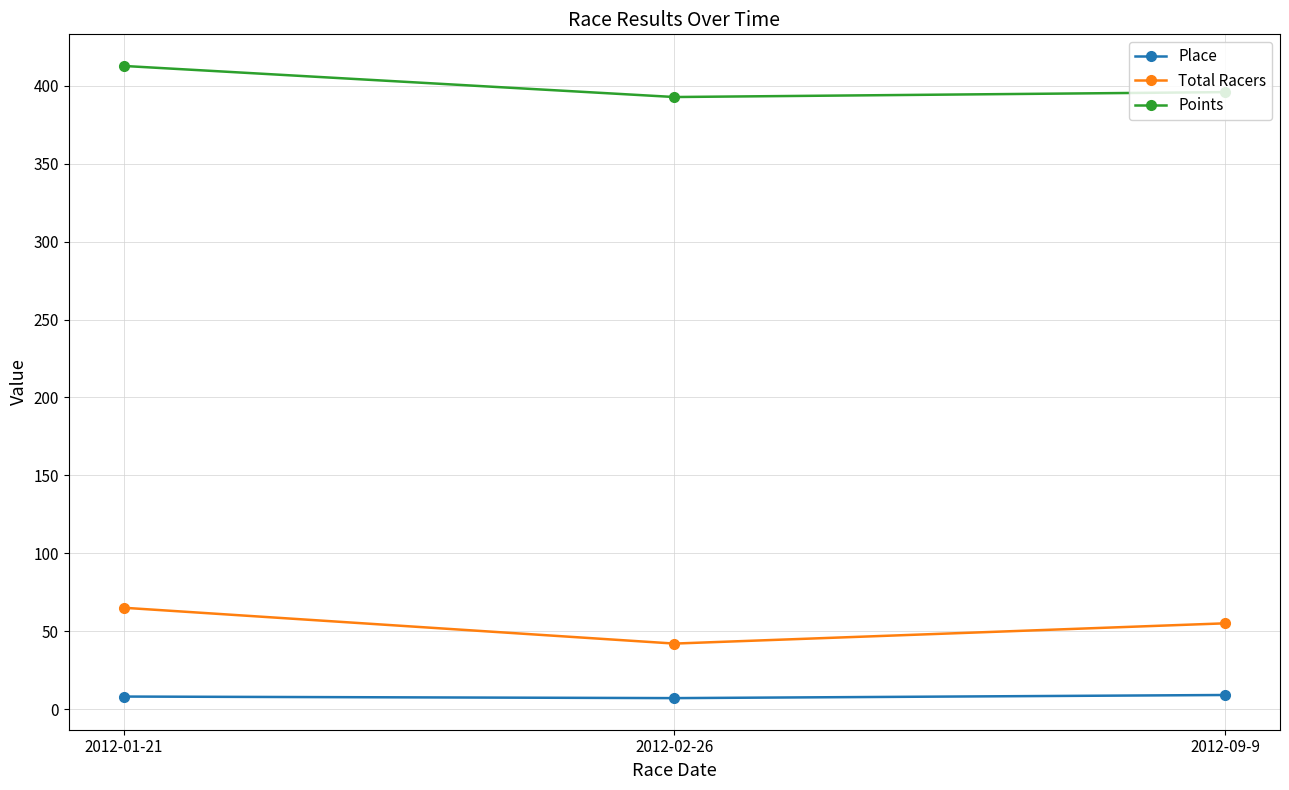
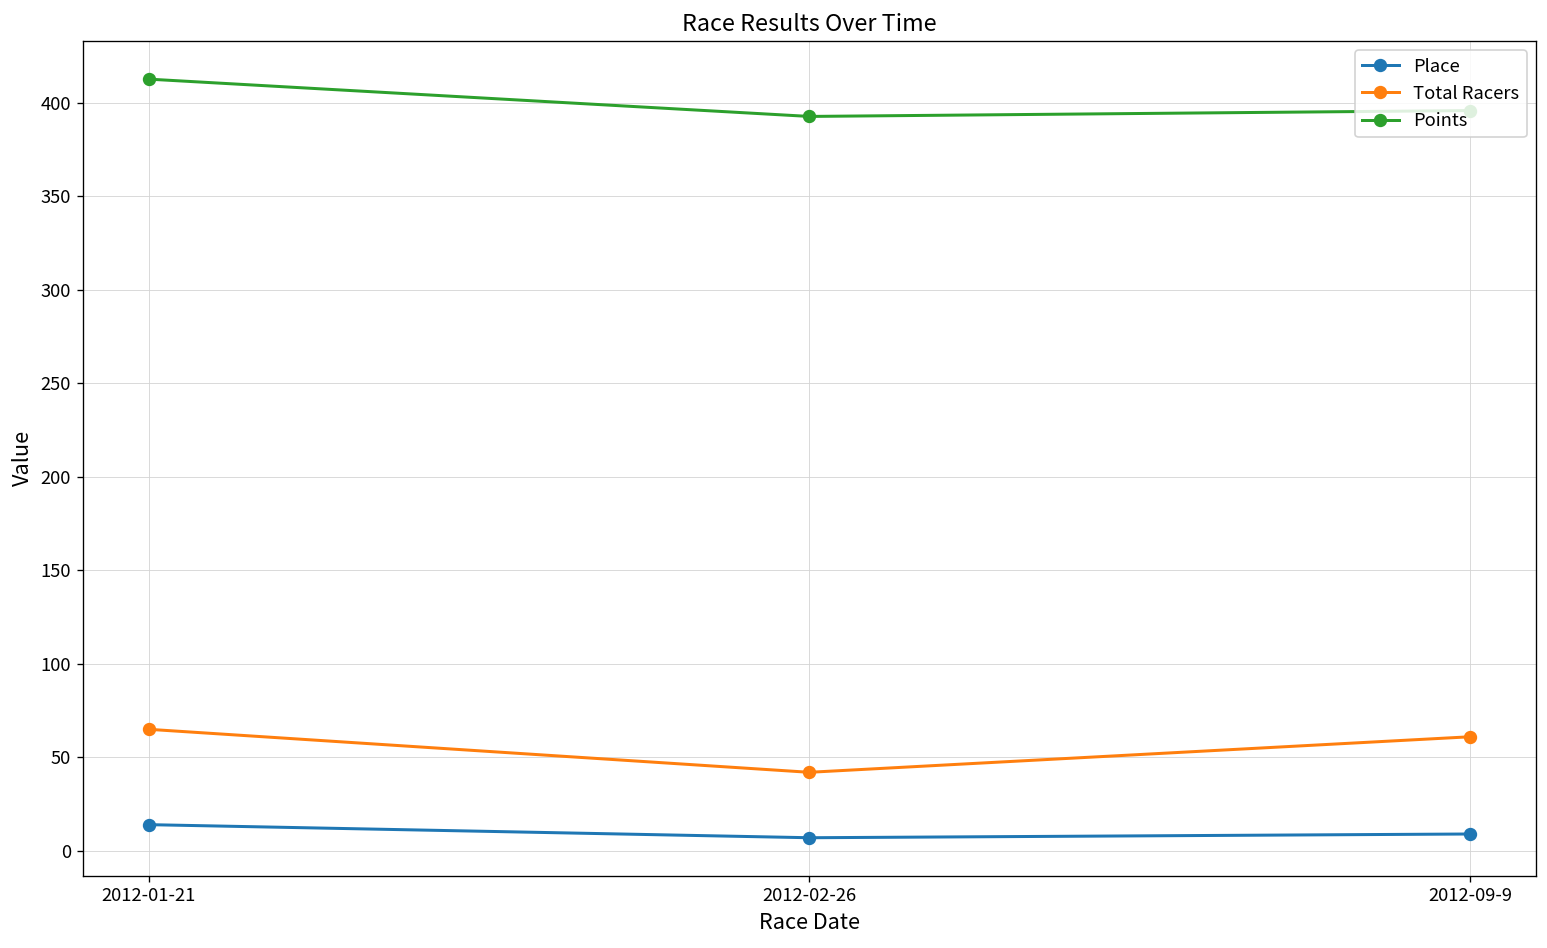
  {
    "Place": {
-     "2012-01-21": 8,
+     "2012-01-21": 14,
      "2012-02-26": 7,
      "2012-09-9": 9
    },
    "Total Racers": {
      "2012-01-21": 65,
      "2012-02-26": 42,
-     "2012-09-9": 55
+     "2012-09-9": 61
    },
    "Points": {
      "2012-01-21": 413,
      "2012-02-26": 393
    }
  }
